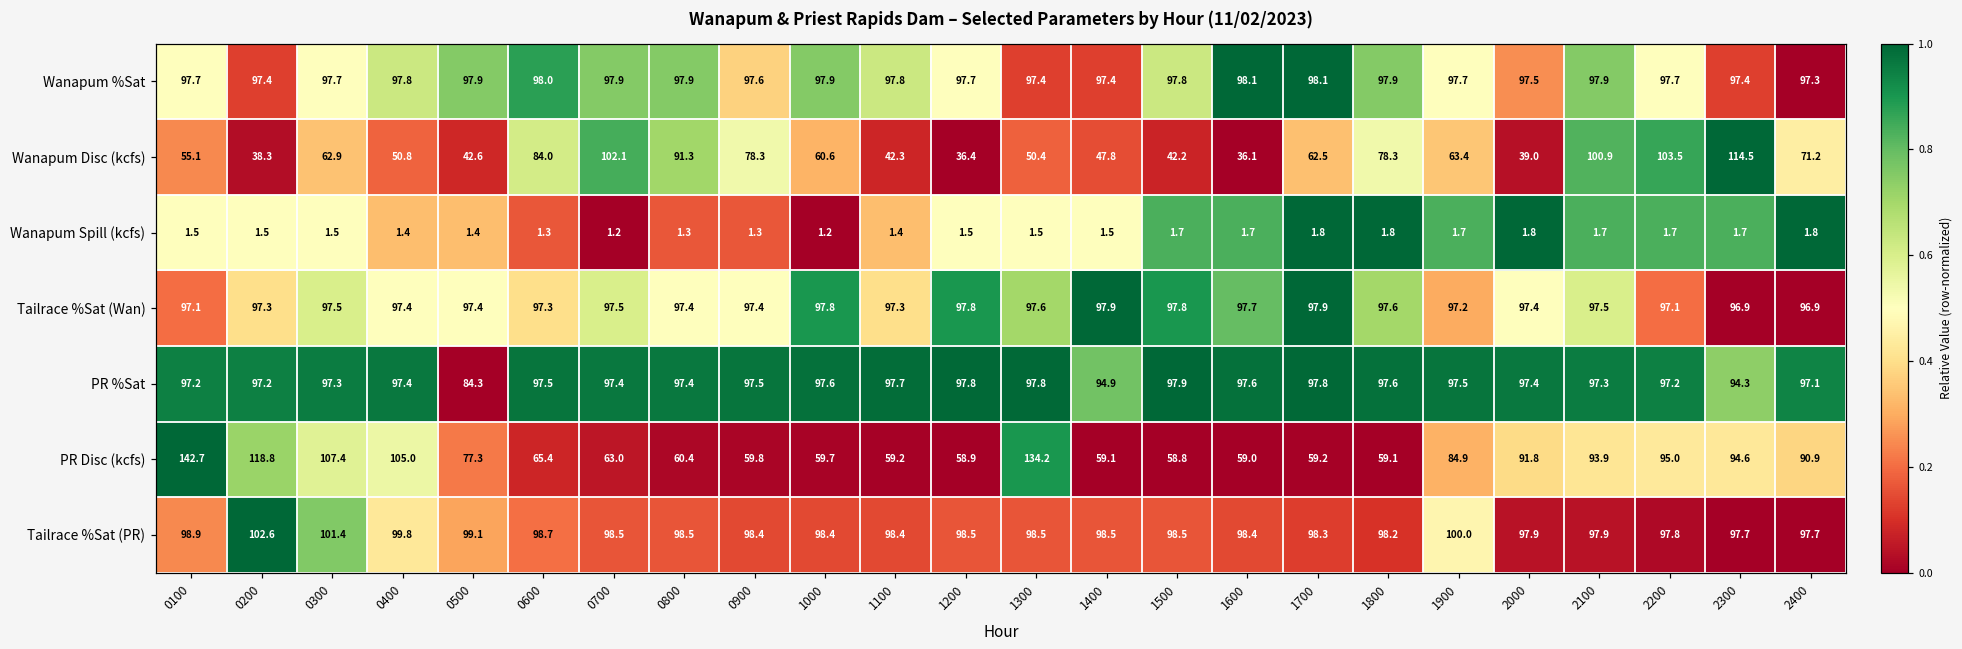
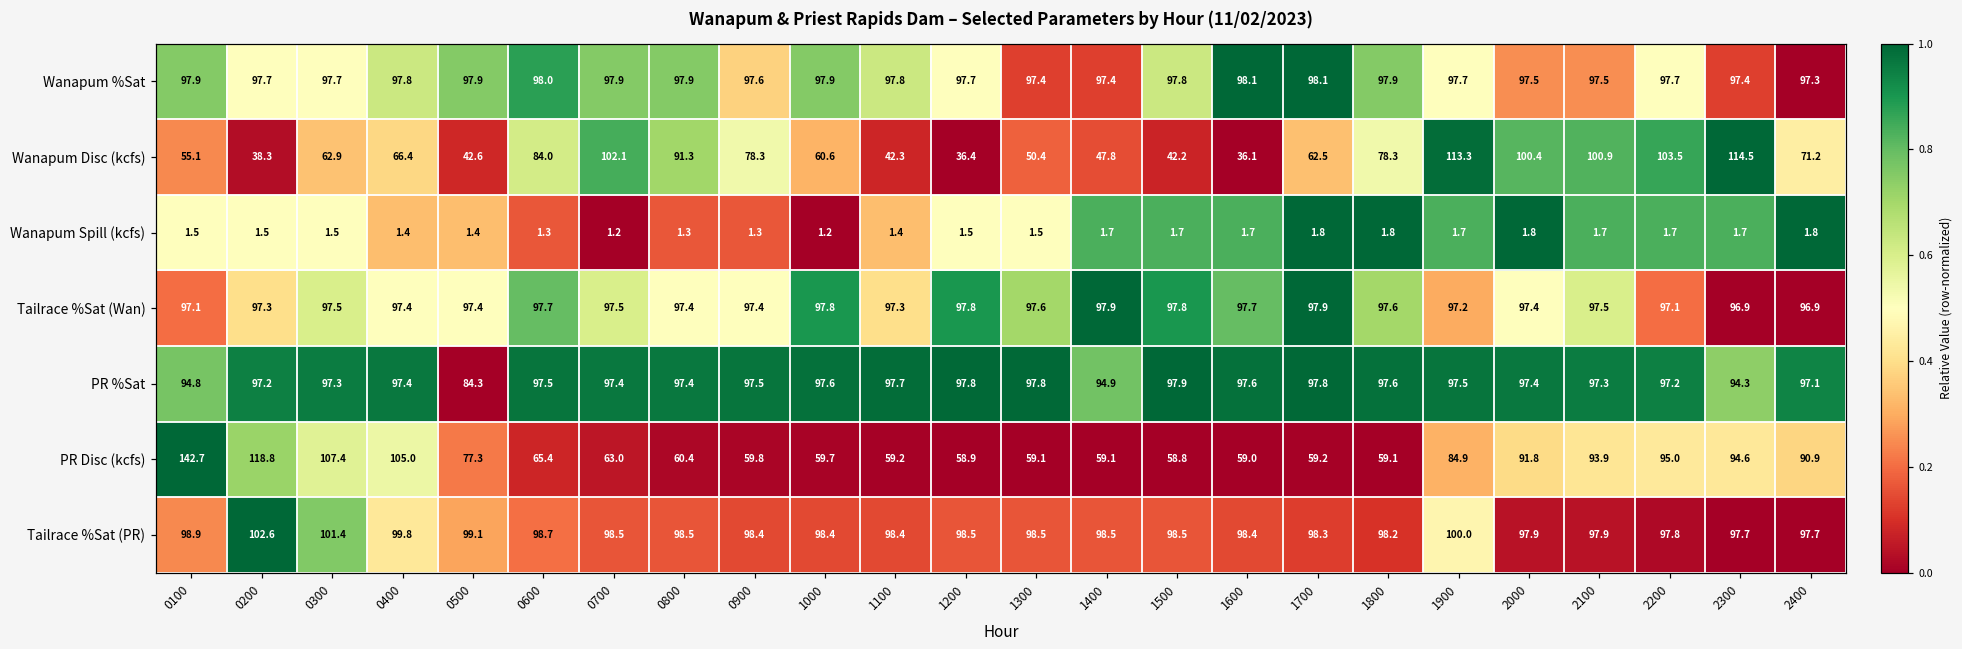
  {
    "Wanapum %Sat": {
-     "0100": 97.7,
-     "0200": 97.4,
+     "0100": 97.9,
+     "0200": 97.7,
      "0300": 97.7,
      "0400": 97.8,
      "0500": 97.9,
      "0600": 98.0,
      "0700": 97.9,
      "0800": 97.9,
      "0900": 97.6,
      "1000": 97.9,
      "1100": 97.8,
      "1200": 97.7,
      "1300": 97.4,
      "1400": 97.4,
      "1500": 97.8,
      "1600": 98.1,
      "1700": 98.1,
      "1800": 97.9,
      "1900": 97.7,
      "2000": 97.5,
-     "2100": 97.9,
+     "2100": 97.5,
      "2200": 97.7,
      "2300": 97.4,
      "2400": 97.3
    },
    "Wanapum Disc (kcfs)": {
      "0100": 55.1,
      "0200": 38.3,
      "0300": 62.9,
-     "0400": 50.8,
+     "0400": 66.4,
      "0500": 42.6,
      "0600": 84.0,
      "0700": 102.1,
      "0800": 91.3,
      "0900": 78.3,
      "1000": 60.6,
      "1100": 42.3,
      "1200": 36.4,
      "1300": 50.4,
      "1400": 47.8,
      "1500": 42.2,
      "1600": 36.1,
      "1700": 62.5,
      "1800": 78.3,
-     "1900": 63.4,
-     "2000": 39.0,
+     "1900": 113.3,
+     "2000": 100.4,
      "2100": 100.9,
      "2200": 103.5,
      "2300": 114.5,
      "2400": 71.2
    },
    "Wanapum Spill (kcfs)": {
      "0100": 1.5,
      "0200": 1.5,
      "0300": 1.5,
      "0400": 1.4,
      "0500": 1.4,
      "0600": 1.3,
      "0700": 1.2,
      "0800": 1.3,
      "0900": 1.3,
      "1000": 1.2,
      "1100": 1.4,
      "1200": 1.5,
      "1300": 1.5,
-     "1400": 1.5,
+     "1400": 1.7,
      "1500": 1.7,
      "1600": 1.7,
      "1700": 1.8,
      "1800": 1.8,
      "1900": 1.7,
      "2000": 1.8,
      "2100": 1.7,
      "2200": 1.7,
      "2300": 1.7,
      "2400": 1.8
    },
    "Tailrace %Sat (Wan)": {
      "0100": 97.1,
      "0200": 97.3,
      "0300": 97.5,
      "0400": 97.4,
      "0500": 97.4,
-     "0600": 97.3,
+     "0600": 97.7,
      "0700": 97.5,
      "0800": 97.4,
      "0900": 97.4,
      "1000": 97.8,
      "1100": 97.3,
      "1200": 97.8,
      "1300": 97.6,
      "1400": 97.9,
      "1500": 97.8,
      "1600": 97.7,
      "1700": 97.9,
      "1800": 97.6,
      "1900": 97.2,
      "2000": 97.4,
      "2100": 97.5,
      "2200": 97.1,
      "2300": 96.9,
      "2400": 96.9
    },
    "PR %Sat": {
-     "0100": 97.2,
+     "0100": 94.8,
      "0200": 97.2,
      "0300": 97.3,
      "0400": 97.4,
      "0500": 84.3,
      "0600": 97.5,
      "0700": 97.4,
      "0800": 97.4,
      "0900": 97.5,
      "1000": 97.6,
      "1100": 97.7,
      "1200": 97.8,
      "1300": 97.8,
      "1400": 94.9,
      "1500": 97.9,
      "1600": 97.6,
      "1700": 97.8,
      "1800": 97.6,
      "1900": 97.5,
      "2000": 97.4,
      "2100": 97.3,
      "2200": 97.2,
      "2300": 94.3,
      "2400": 97.1
    },
    "PR Disc (kcfs)": {
      "0100": 142.7,
      "0200": 118.8,
      "0300": 107.4,
      "0400": 105.0,
      "0500": 77.3,
      "0600": 65.4,
      "0700": 63.0,
      "0800": 60.4,
      "0900": 59.8,
      "1000": 59.7,
      "1100": 59.2,
      "1200": 58.9,
-     "1300": 134.2,
+     "1300": 59.1,
      "1400": 59.1,
      "1500": 58.8,
      "1600": 59.0,
      "1700": 59.2,
      "1800": 59.1,
      "1900": 84.9,
      "2000": 91.8,
      "2100": 93.9,
      "2200": 95.0,
      "2300": 94.6,
      "2400": 90.9
    },
    "Tailrace %Sat (PR)": {
      "0100": 98.9,
      "0200": 102.6,
      "0300": 101.4,
      "0400": 99.8,
      "0500": 99.1,
      "0600": 98.7,
      "0700": 98.5,
      "0800": 98.5,
      "0900": 98.4,
      "1000": 98.4,
      "1100": 98.4,
      "1200": 98.5,
      "1300": 98.5,
      "1400": 98.5,
      "1500": 98.5,
      "1600": 98.4,
      "1700": 98.3,
      "1800": 98.2,
      "1900": 100.0,
      "2000": 97.9,
      "2100": 97.9,
      "2200": 97.8,
      "2300": 97.7,
      "2400": 97.7
    }
  }
